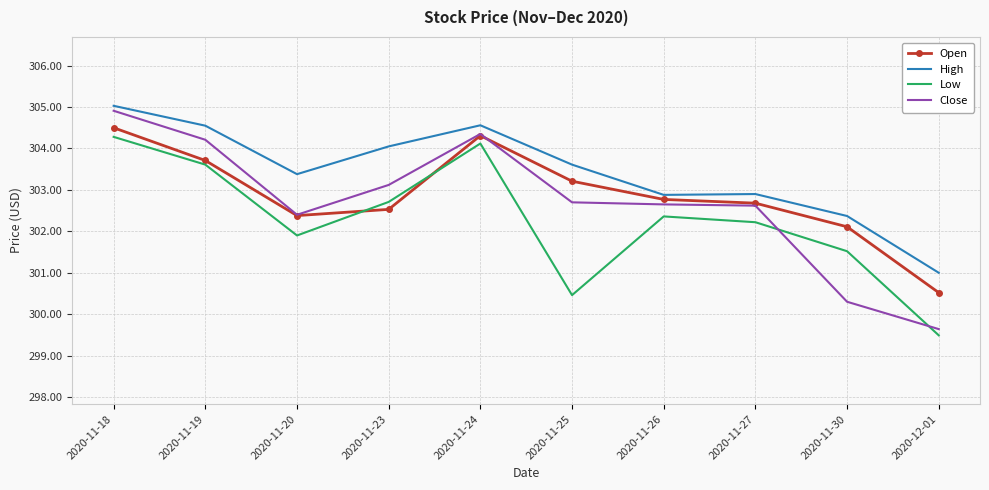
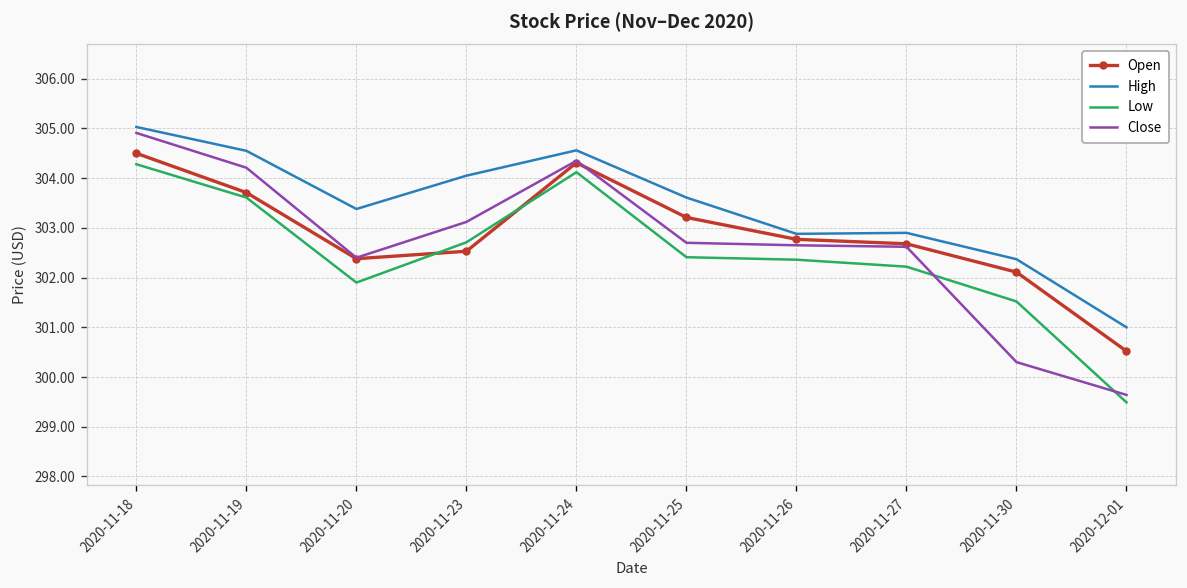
  {
    "Open": {
      "2020-11-18": 304.5,
      "2020-11-19": 303.7,
      "2020-11-23": 302.5,
      "2020-11-25": 303.2,
      "2020-11-26": 302.8,
      "2020-11-30": 302.1,
      "2020-12-01": 300.5
    },
    "High": {
      "2020-11-18": 305.0,
      "2020-11-19": 304.6,
      "2020-11-20": 303.4,
      "2020-11-23": 304.1,
      "2020-11-24": 304.6,
      "2020-11-25": 303.6,
      "2020-11-26": 302.9,
      "2020-11-27": 302.9,
      "2020-11-30": 302.4,
      "2020-12-01": 301.0
    },
    "Low": {
      "2020-11-18": 304.3,
      "2020-11-19": 303.6,
      "2020-11-20": 301.9,
      "2020-11-23": 302.7,
      "2020-11-24": 304.1,
-     "2020-11-25": 300.5,
+     "2020-11-25": 302.4,
      "2020-11-26": 302.4,
      "2020-11-27": 302.2,
      "2020-11-30": 301.5,
      "2020-12-01": 299.5
    },
    "Close": {
      "2020-11-18": 304.9,
      "2020-11-19": 304.2,
      "2020-11-23": 303.1,
      "2020-11-25": 302.7,
      "2020-11-26": 302.7,
      "2020-11-30": 300.3,
      "2020-12-01": 299.6
    }
  }
